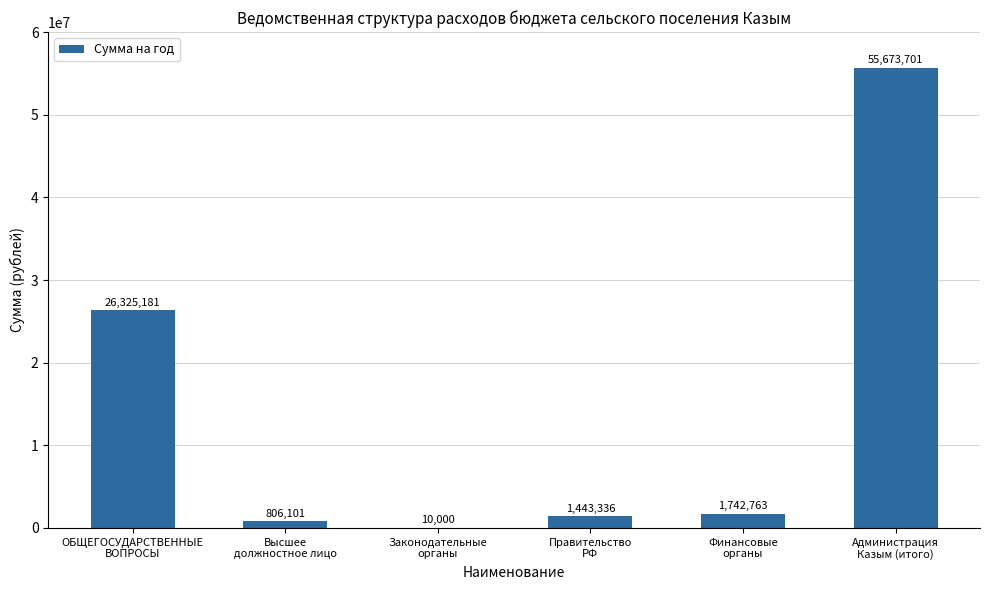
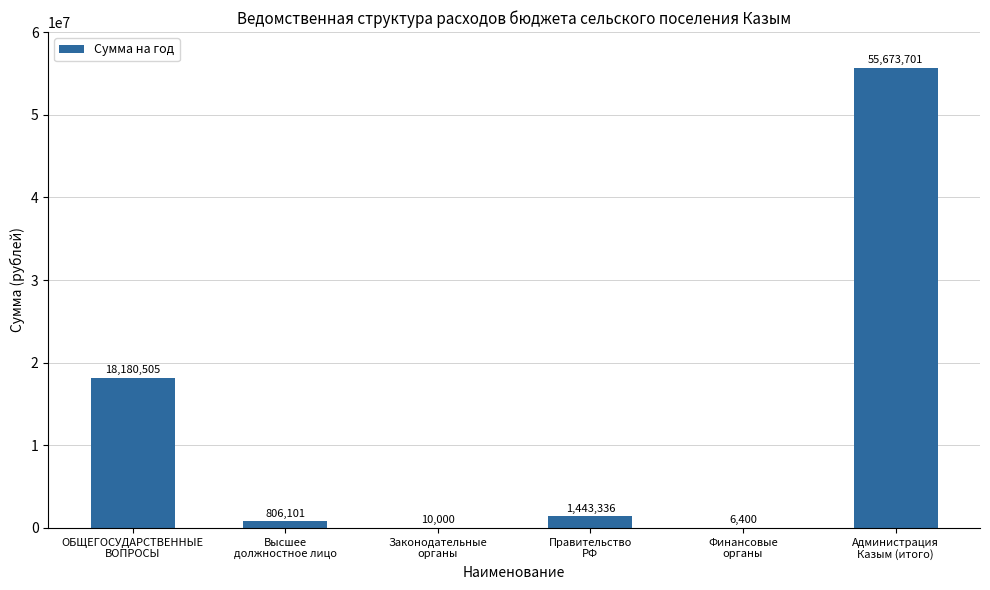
  {
-   "ОБЩЕГОСУДАРСТВЕННЫЕ ВОПРОСЫ": "26,325,181",
+   "ОБЩЕГОСУДАРСТВЕННЫЕ ВОПРОСЫ": "18,180,505",
    "Высшее должностное лицо": "806,101",
    "Законодательные органы": "10,000",
    "Правительство РФ": "1,443,336",
-   "Финансовые органы": "1,742,763",
+   "Финансовые органы": "6,400",
    "Администрация Казым (итого)": "55,673,701"
  }
